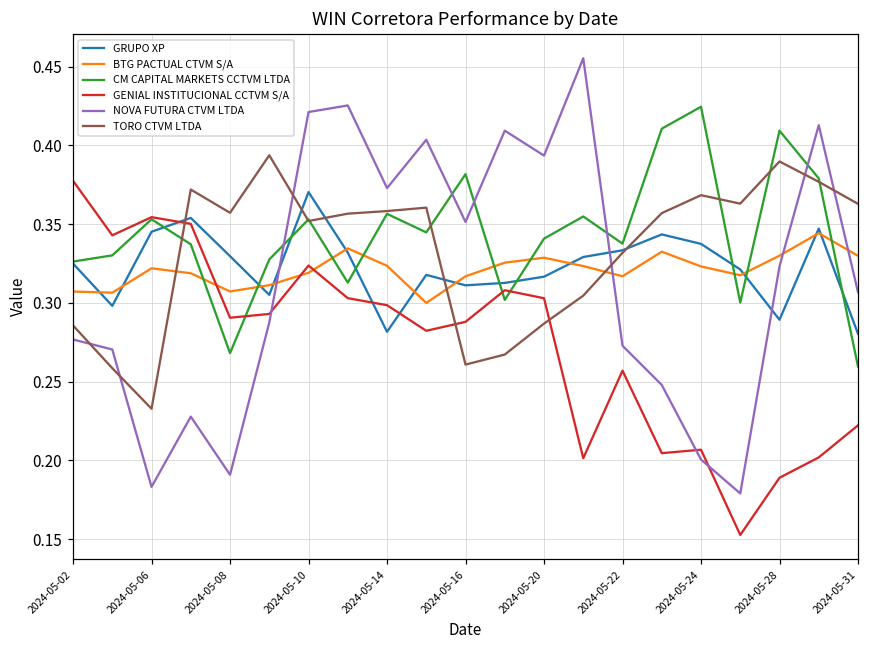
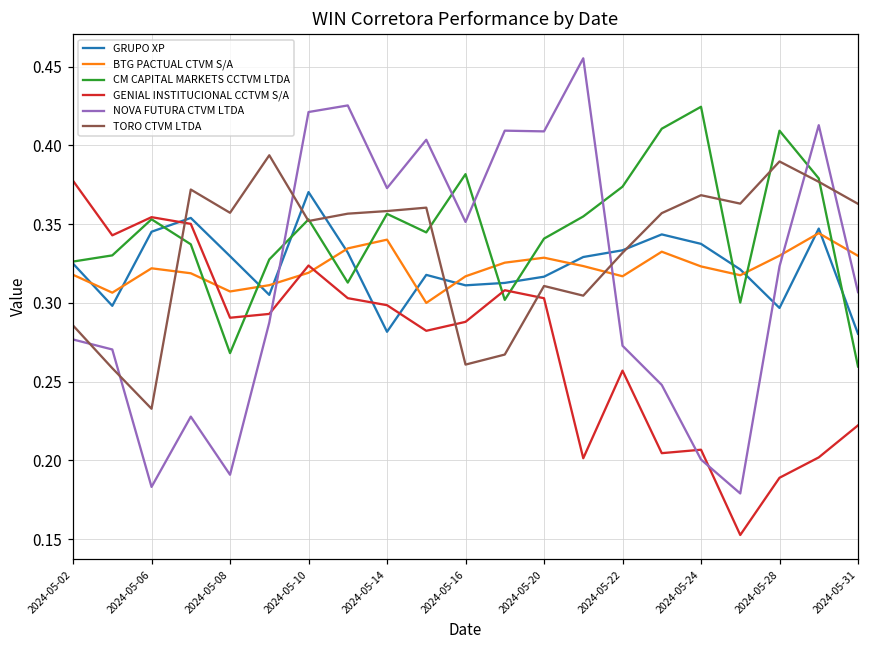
  {
    "GRUPO XP": {
      "2024-05-06": 0.345,
      "2024-05-08": 0.330,
      "2024-05-10": 0.370,
      "2024-05-14": 0.282,
      "2024-05-16": 0.311,
      "2024-05-20": 0.317,
      "2024-05-24": 0.337,
-     "2024-05-28": 0.289,
+     "2024-05-28": 0.297,
      "2024-05-31": 0.280
    },
    "BTG PACTUAL CTVM S/A": {
-     "2024-05-02": 0.307,
+     "2024-05-02": 0.318,
      "2024-05-06": 0.322,
      "2024-05-08": 0.307,
      "2024-05-10": 0.319,
-     "2024-05-14": 0.324,
+     "2024-05-14": 0.340,
      "2024-05-16": 0.317,
      "2024-05-20": 0.329,
      "2024-05-22": 0.317,
      "2024-05-24": 0.323,
      "2024-05-28": 0.330,
      "2024-05-31": 0.330
    },
    "CM CAPITAL MARKETS CCTVM LTDA": {
      "2024-05-08": 0.268,
      "2024-05-16": 0.382,
      "2024-05-20": 0.341,
-     "2024-05-22": 0.338,
+     "2024-05-22": 0.374,
      "2024-05-24": 0.424,
      "2024-05-28": 0.409,
      "2024-05-31": 0.260
    },
    "GENIAL INSTITUCIONAL CCTVM S/A": {
      "2024-05-02": 0.378,
      "2024-05-08": 0.291,
      "2024-05-10": 0.324,
      "2024-05-14": 0.299,
      "2024-05-16": 0.288,
      "2024-05-20": 0.303,
      "2024-05-22": 0.257,
      "2024-05-24": 0.207,
      "2024-05-28": 0.189,
      "2024-05-31": 0.222
    },
    "NOVA FUTURA CTVM LTDA": {
      "2024-05-02": 0.277,
      "2024-05-06": 0.183,
      "2024-05-08": 0.191,
      "2024-05-10": 0.421,
      "2024-05-14": 0.373,
      "2024-05-16": 0.351,
-     "2024-05-20": 0.394,
+     "2024-05-20": 0.409,
      "2024-05-22": 0.273,
      "2024-05-24": 0.201,
      "2024-05-28": 0.323,
      "2024-05-31": 0.307
    },
    "TORO CTVM LTDA": {
      "2024-05-02": 0.286,
      "2024-05-06": 0.233,
      "2024-05-08": 0.357,
      "2024-05-16": 0.261,
-     "2024-05-20": 0.287,
+     "2024-05-20": 0.311,
      "2024-05-24": 0.368,
      "2024-05-28": 0.390,
      "2024-05-31": 0.363
    }
  }
